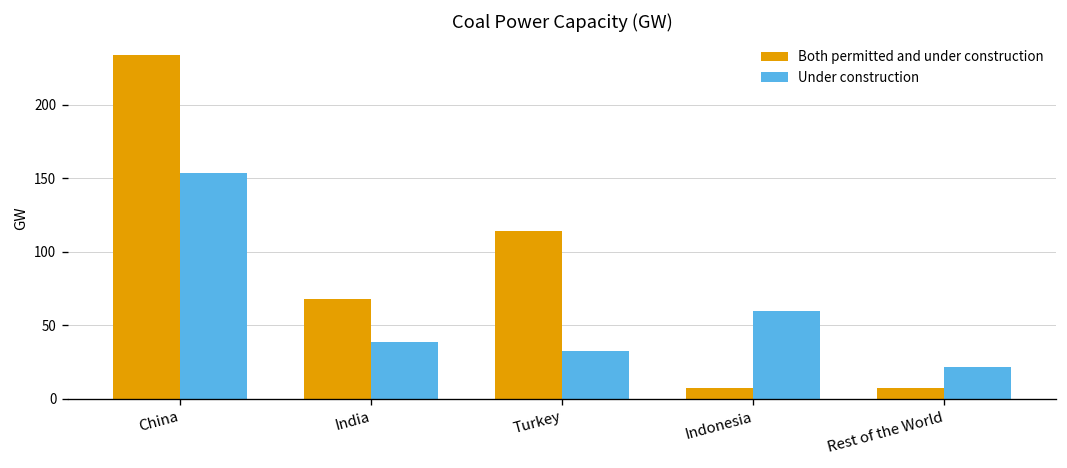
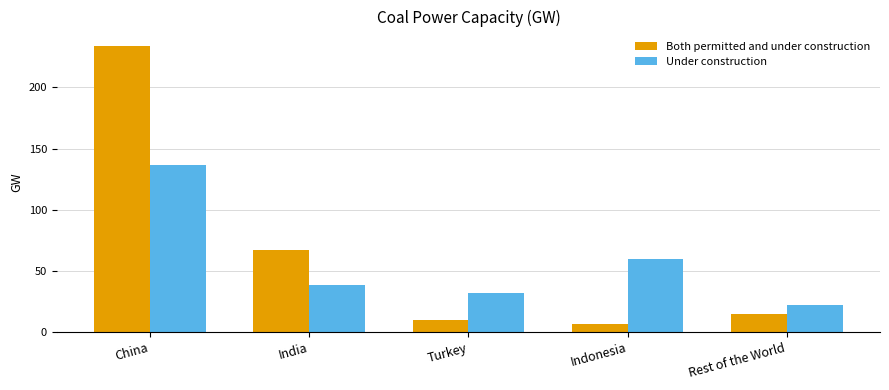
  {
    "Both permitted and under construction": {
      "China": 234,
      "India": 68,
-     "Turkey": 114,
+     "Turkey": 10,
      "Indonesia": 7,
-     "Rest of the World": 7
+     "Rest of the World": 15
    },
    "Under construction": {
-     "China": 153,
+     "China": 136,
      "India": 39,
      "Turkey": 32,
      "Indonesia": 60,
      "Rest of the World": 22
    }
  }
